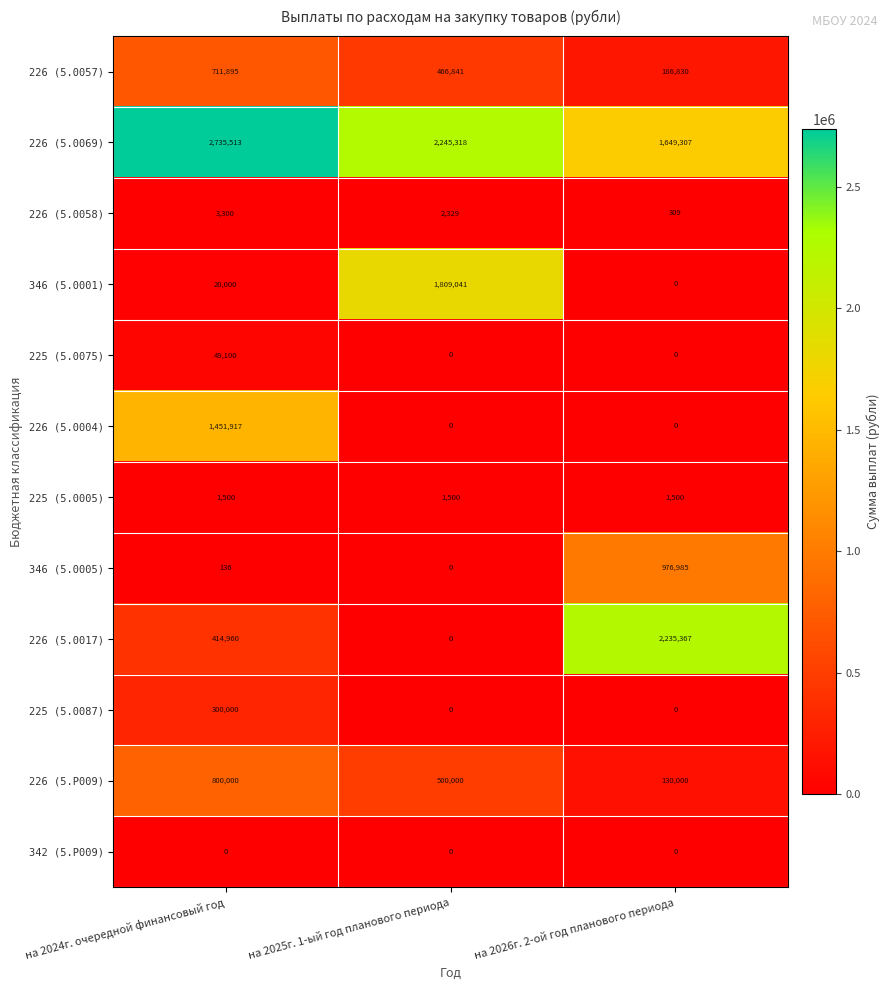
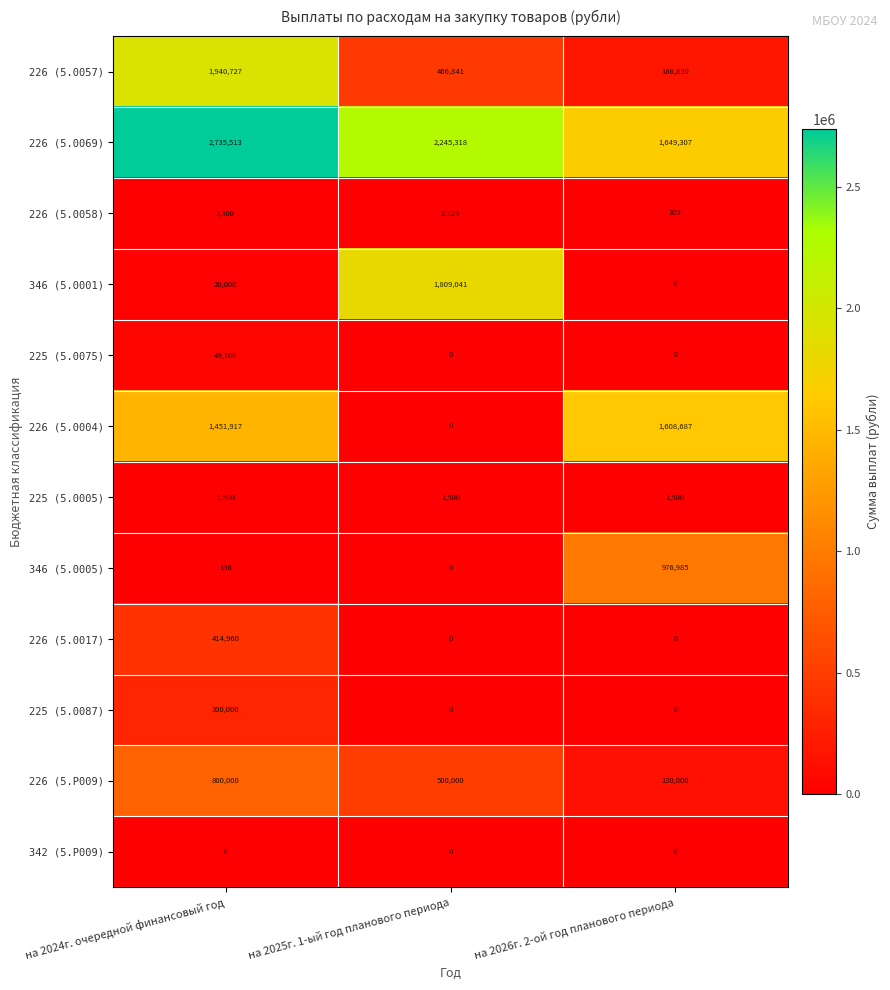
  {
    "226 (5.0057)": {
-     "на 2024г. очередной финансовый год": "711,895",
+     "на 2024г. очередной финансовый год": "1,940,727",
      "на 2025г. 1-ый год планового периода": "466,841",
      "на 2026г. 2-ой год планового периода": "186,830"
    },
    "226 (5.0069)": {
      "на 2024г. очередной финансовый год": "2,735,513",
      "на 2025г. 1-ый год планового периода": "2,245,318",
      "на 2026г. 2-ой год планового периода": "1,649,307"
    },
    "226 (5.0058)": {
      "на 2024г. очередной финансовый год": "3,300",
      "на 2025г. 1-ый год планового периода": "2,329",
      "на 2026г. 2-ой год планового периода": "309"
    },
    "346 (5.0001)": {
      "на 2024г. очередной финансовый год": "20,000",
      "на 2025г. 1-ый год планового периода": "1,809,041",
      "на 2026г. 2-ой год планового периода": "0"
    },
    "225 (5.0075)": {
      "на 2024г. очередной финансовый год": "49,100",
      "на 2025г. 1-ый год планового периода": "0",
      "на 2026г. 2-ой год планового периода": "0"
    },
    "226 (5.0004)": {
      "на 2024г. очередной финансовый год": "1,451,917",
      "на 2025г. 1-ый год планового периода": "0",
-     "на 2026г. 2-ой год планового периода": "0"
+     "на 2026г. 2-ой год планового периода": "1,608,687"
    },
    "225 (5.0005)": {
      "на 2024г. очередной финансовый год": "1,500",
      "на 2025г. 1-ый год планового периода": "1,500",
      "на 2026г. 2-ой год планового периода": "1,500"
    },
    "346 (5.0005)": {
      "на 2024г. очередной финансовый год": "136",
      "на 2025г. 1-ый год планового периода": "0",
      "на 2026г. 2-ой год планового периода": "976,985"
    },
    "226 (5.0017)": {
      "на 2024г. очередной финансовый год": "414,960",
      "на 2025г. 1-ый год планового периода": "0",
-     "на 2026г. 2-ой год планового периода": "2,235,367"
+     "на 2026г. 2-ой год планового периода": "0"
    },
    "225 (5.0087)": {
      "на 2024г. очередной финансовый год": "300,000",
      "на 2025г. 1-ый год планового периода": "0",
      "на 2026г. 2-ой год планового периода": "0"
    },
    "226 (5.P009)": {
      "на 2024г. очередной финансовый год": "800,000",
      "на 2025г. 1-ый год планового периода": "500,000",
      "на 2026г. 2-ой год планового периода": "130,000"
    },
    "342 (5.P009)": {
      "на 2024г. очередной финансовый год": "0",
      "на 2025г. 1-ый год планового периода": "0",
      "на 2026г. 2-ой год планового периода": "0"
    }
  }
